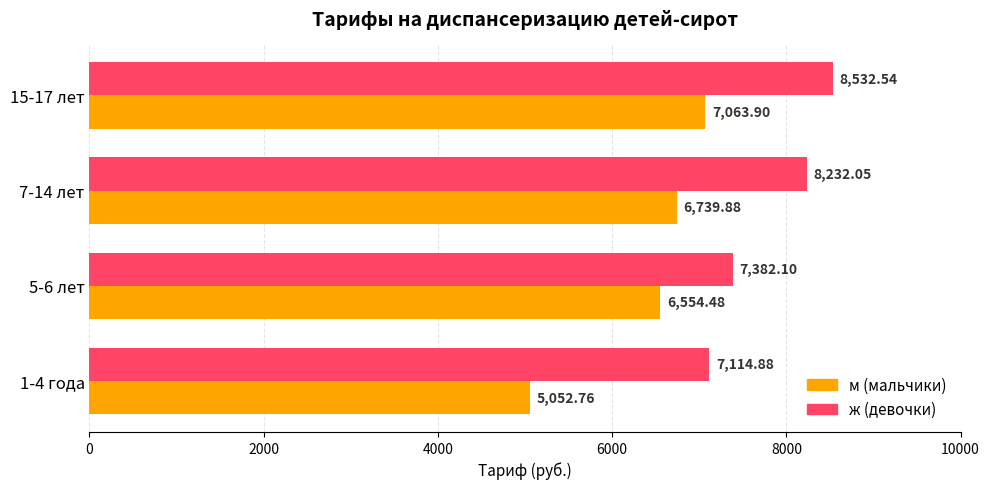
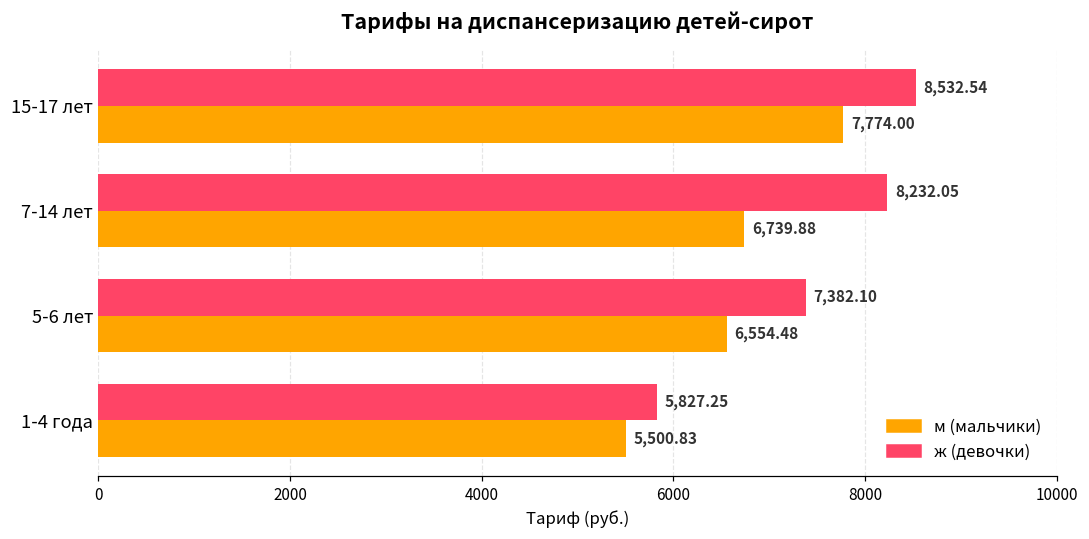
  {
    "м (мальчики)": {
-     "15-17 лет": "7,063.90",
+     "15-17 лет": "7,774.00",
      "7-14 лет": "6,739.88",
      "5-6 лет": "6,554.48",
-     "1-4 года": "5,052.76"
+     "1-4 года": "5,500.83"
    },
    "ж (девочки)": {
      "15-17 лет": "8,532.54",
      "7-14 лет": "8,232.05",
      "5-6 лет": "7,382.10",
-     "1-4 года": "7,114.88"
+     "1-4 года": "5,827.25"
    }
  }
